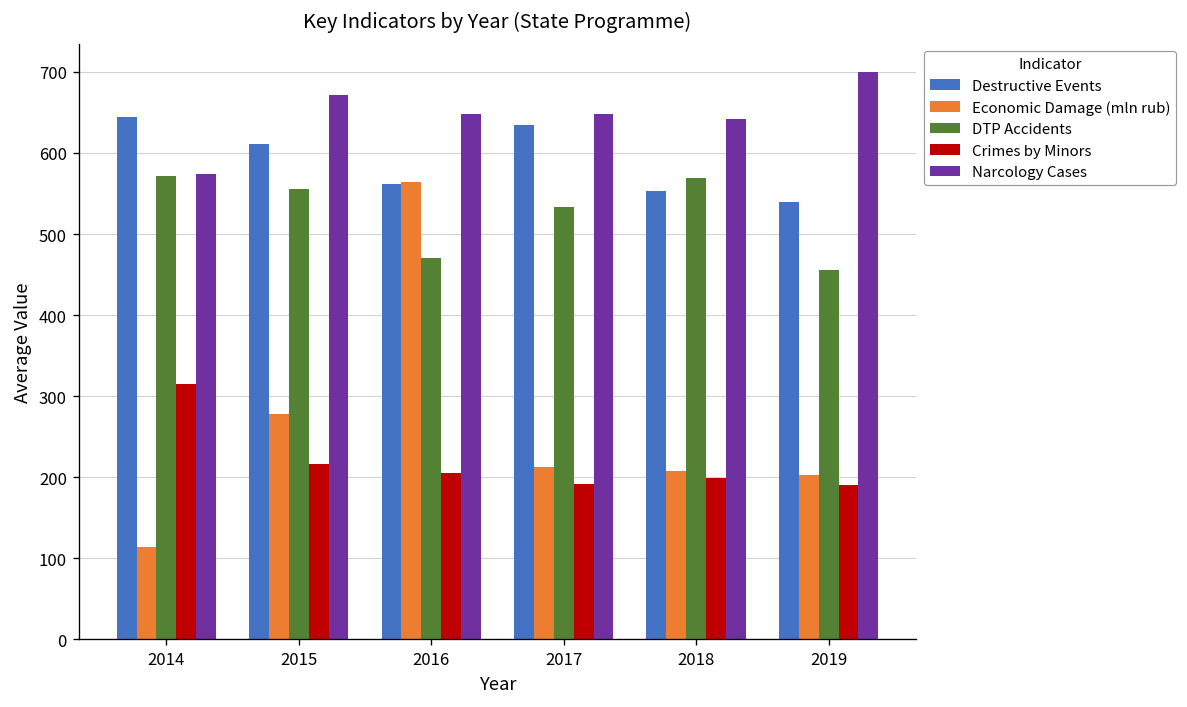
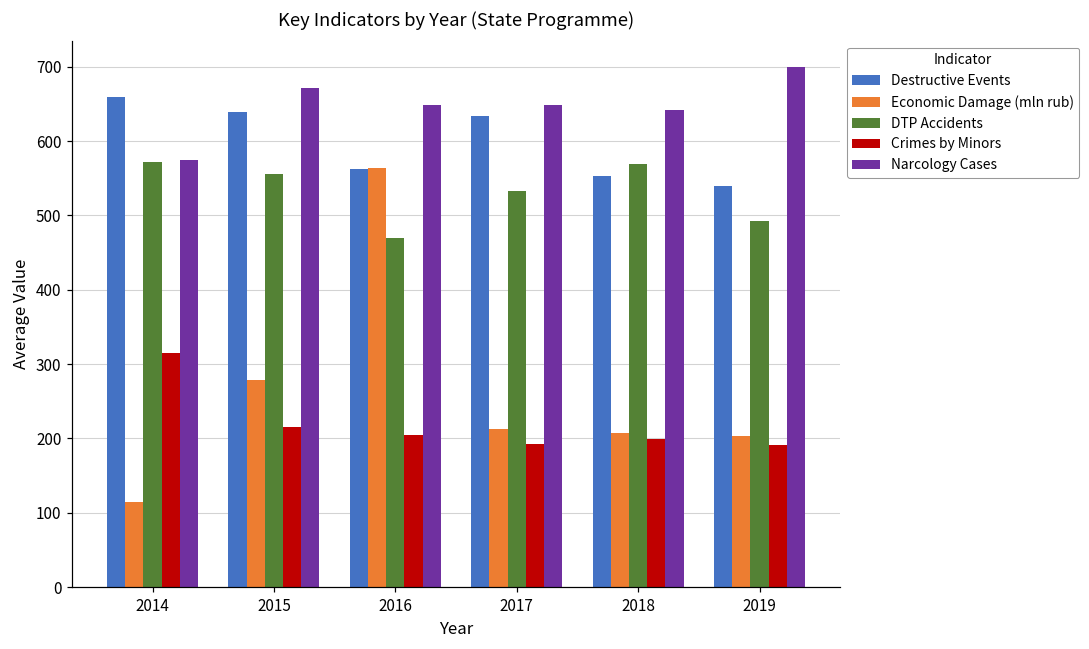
  {
    "Destructive Events": {
-     "2014": 640,
-     "2015": 610,
+     "2014": 660,
+     "2015": 640,
      "2016": 560,
      "2017": 630,
      "2018": 550,
      "2019": 540
    },
    "Economic Damage (mln rub)": {
      "2014": 110,
      "2015": 280,
      "2016": 560,
      "2017": 210,
      "2018": 210,
      "2019": 200
    },
    "DTP Accidents": {
      "2014": 570,
      "2015": 560,
      "2016": 470,
      "2017": 530,
      "2018": 570,
-     "2019": 460
+     "2019": 490
    },
    "Crimes by Minors": {
      "2014": 320,
      "2015": 220,
      "2016": 210,
      "2017": 190,
      "2018": 200,
      "2019": 190
    },
    "Narcology Cases": {
      "2014": 570,
      "2015": 670,
      "2016": 650,
      "2017": 650,
      "2018": 640,
      "2019": 700
    }
  }
